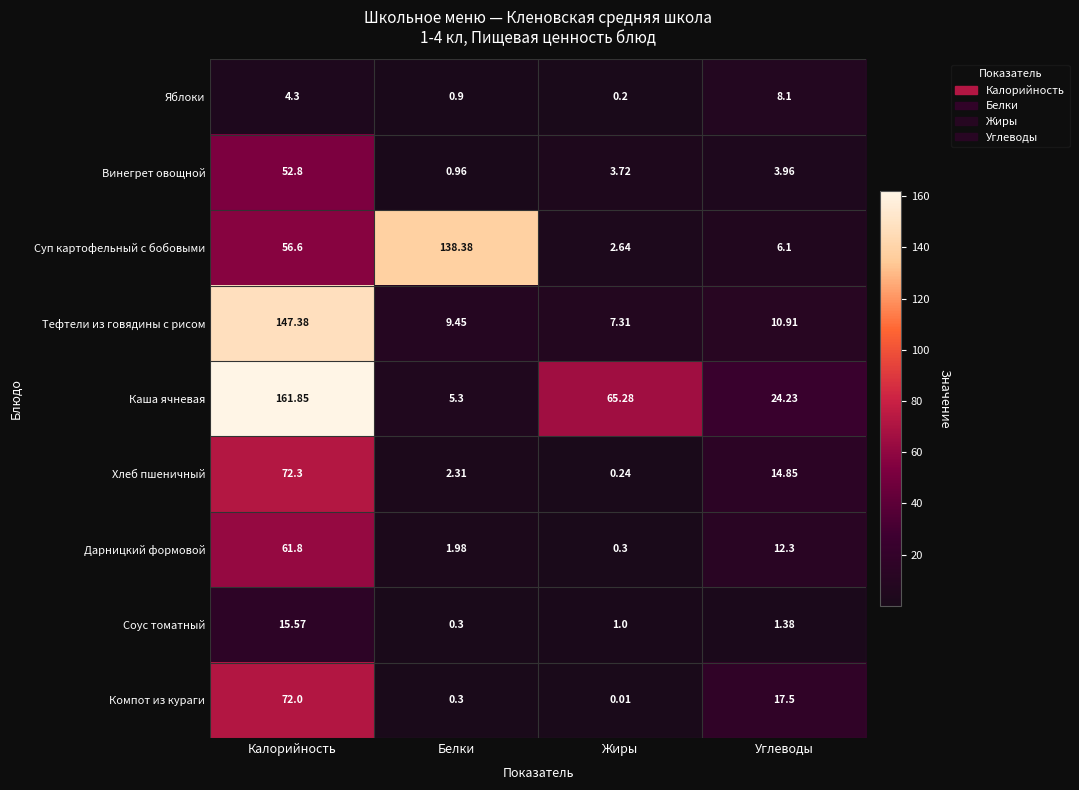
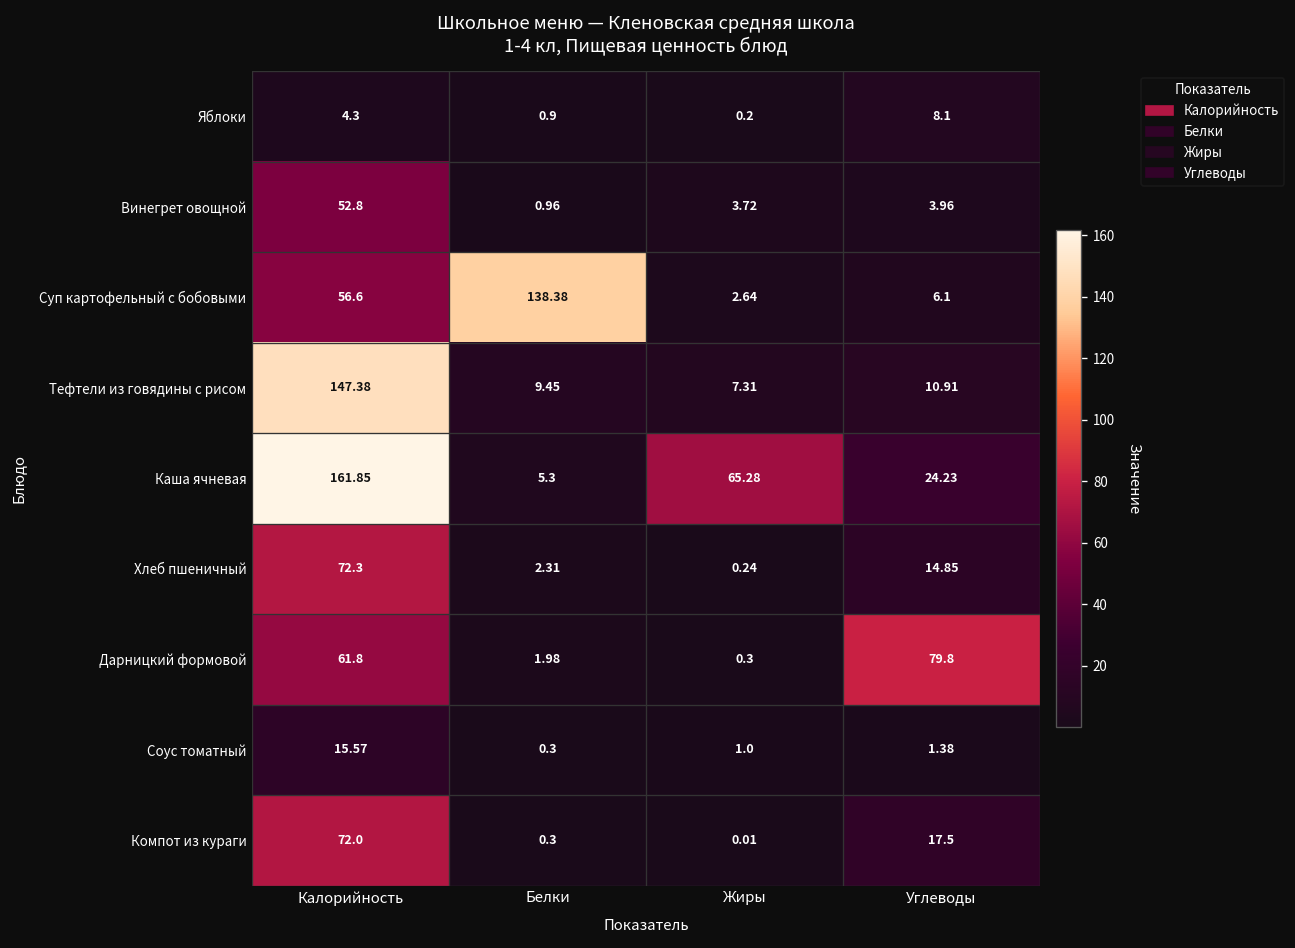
  {
    "Яблоки": {
      "Калорийность": 4.3,
      "Белки": 0.9,
      "Жиры": 0.2,
      "Углеводы": 8.1
    },
    "Винегрет овощной": {
      "Калорийность": 52.8,
      "Белки": 0.96,
      "Жиры": 3.72,
      "Углеводы": 3.96
    },
    "Суп картофельный с бобовыми": {
      "Калорийность": 56.6,
      "Белки": 138.38,
      "Жиры": 2.64,
      "Углеводы": 6.1
    },
    "Тефтели из говядины с рисом": {
      "Калорийность": 147.38,
      "Белки": 9.45,
      "Жиры": 7.31,
      "Углеводы": 10.91
    },
    "Каша ячневая": {
      "Калорийность": 161.85,
      "Белки": 5.3,
      "Жиры": 65.28,
      "Углеводы": 24.23
    },
    "Хлеб пшеничный": {
      "Калорийность": 72.3,
      "Белки": 2.31,
      "Жиры": 0.24,
      "Углеводы": 14.85
    },
    "Дарницкий формовой": {
      "Калорийность": 61.8,
      "Белки": 1.98,
      "Жиры": 0.3,
-     "Углеводы": 12.3
+     "Углеводы": 79.8
    },
    "Соус томатный": {
      "Калорийность": 15.57,
      "Белки": 0.3,
      "Жиры": 1.0,
      "Углеводы": 1.38
    },
    "Компот из кураги": {
      "Калорийность": 72.0,
      "Белки": 0.3,
      "Жиры": 0.01,
      "Углеводы": 17.5
    }
  }
